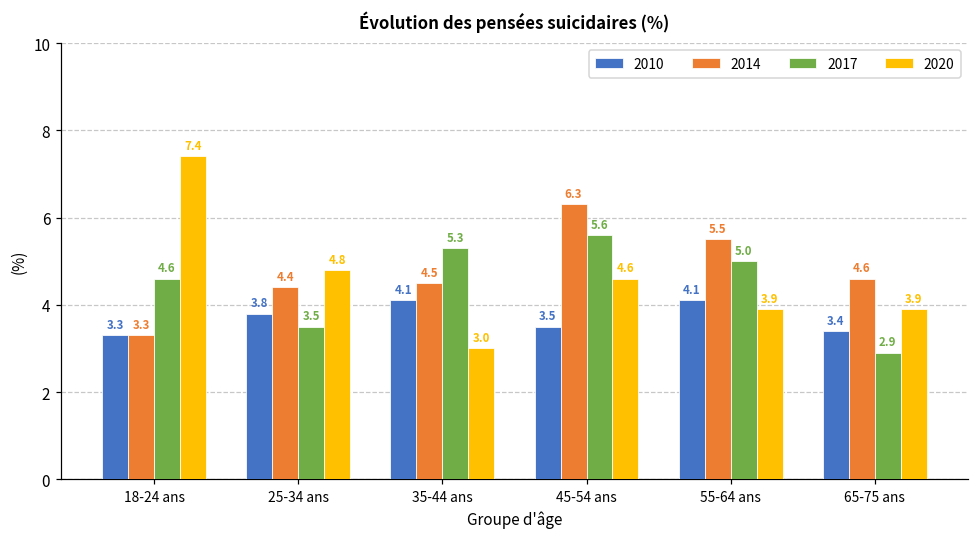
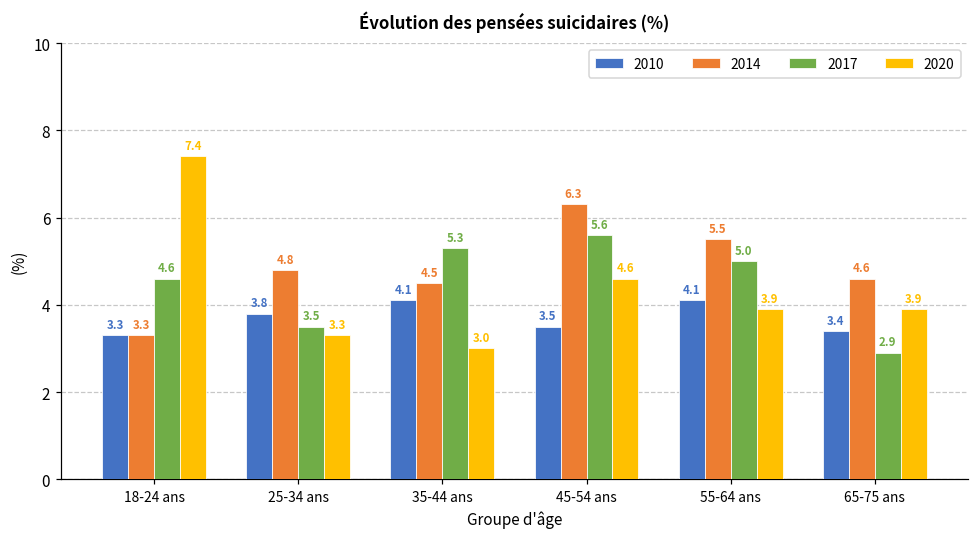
  {
    "2010": {
      "18-24 ans": 3.3,
      "25-34 ans": 3.8,
      "35-44 ans": 4.1,
      "45-54 ans": 3.5,
      "55-64 ans": 4.1,
      "65-75 ans": 3.4
    },
    "2014": {
      "18-24 ans": 3.3,
-     "25-34 ans": 4.4,
+     "25-34 ans": 4.8,
      "35-44 ans": 4.5,
      "45-54 ans": 6.3,
      "55-64 ans": 5.5,
      "65-75 ans": 4.6
    },
    "2017": {
      "18-24 ans": 4.6,
      "25-34 ans": 3.5,
      "35-44 ans": 5.3,
      "45-54 ans": 5.6,
      "55-64 ans": 5.0,
      "65-75 ans": 2.9
    },
    "2020": {
      "18-24 ans": 7.4,
-     "25-34 ans": 4.8,
+     "25-34 ans": 3.3,
      "35-44 ans": 3.0,
      "45-54 ans": 4.6,
      "55-64 ans": 3.9,
      "65-75 ans": 3.9
    }
  }
